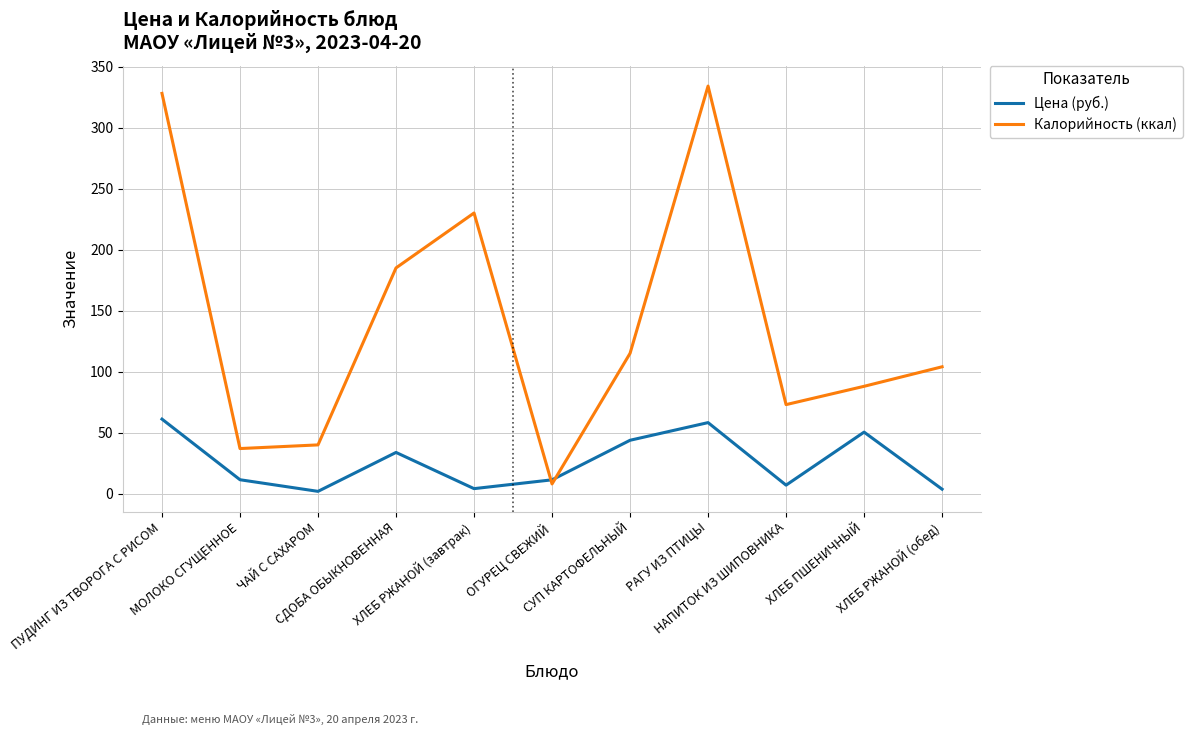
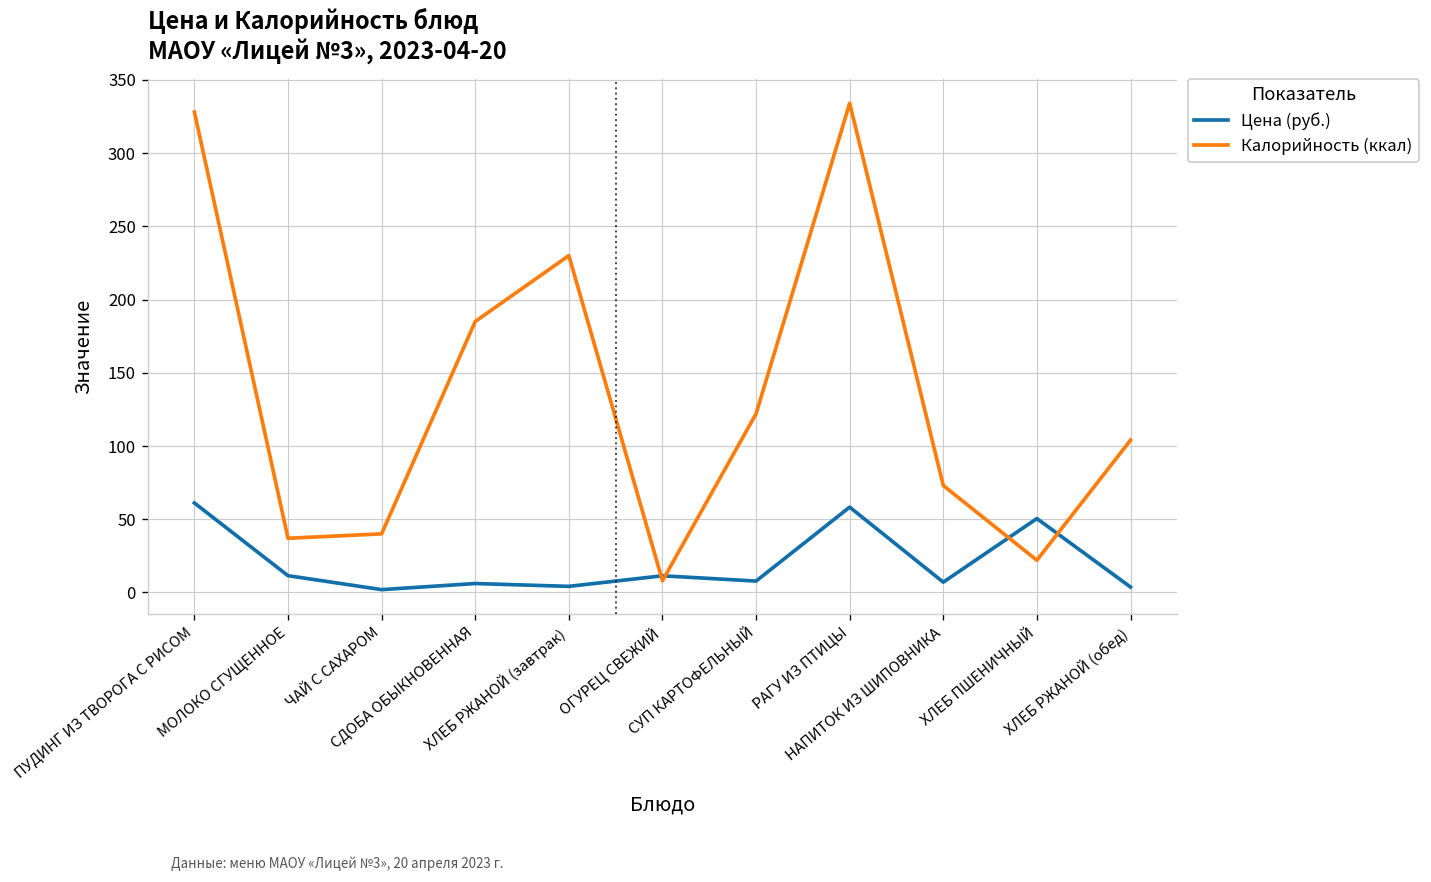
  {
    "Цена (руб.)": {
      "ПУДИНГ ИЗ ТВОРОГА С РИСОМ": 61,
      "МОЛОКО СГУЩЕННОЕ": 11,
      "ЧАЙ С САХАРОМ": 2,
-     "СДОБА ОБЫКНОВЕННАЯ": 34,
+     "СДОБА ОБЫКНОВЕННАЯ": 6,
      "ХЛЕБ РЖАНОЙ (завтрак)": 4,
      "ОГУРЕЦ СВЕЖИЙ": 11,
-     "СУП КАРТОФЕЛЬНЫЙ": 44,
+     "СУП КАРТОФЕЛЬНЫЙ": 8,
      "РАГУ ИЗ ПТИЦЫ": 58,
      "НАПИТОК ИЗ ШИПОВНИКА": 7,
      "ХЛЕБ ПШЕНИЧНЫЙ": 50,
      "ХЛЕБ РЖАНОЙ (обед)": 4
    },
    "Калорийность (ккал)": {
      "ПУДИНГ ИЗ ТВОРОГА С РИСОМ": 328,
      "МОЛОКО СГУЩЕННОЕ": 37,
      "ЧАЙ С САХАРОМ": 40,
      "СДОБА ОБЫКНОВЕННАЯ": 185,
      "ХЛЕБ РЖАНОЙ (завтрак)": 230,
      "ОГУРЕЦ СВЕЖИЙ": 8,
-     "СУП КАРТОФЕЛЬНЫЙ": 115,
+     "СУП КАРТОФЕЛЬНЫЙ": 122,
      "РАГУ ИЗ ПТИЦЫ": 334,
      "НАПИТОК ИЗ ШИПОВНИКА": 73,
-     "ХЛЕБ ПШЕНИЧНЫЙ": 88,
+     "ХЛЕБ ПШЕНИЧНЫЙ": 22,
      "ХЛЕБ РЖАНОЙ (обед)": 104
    }
  }
